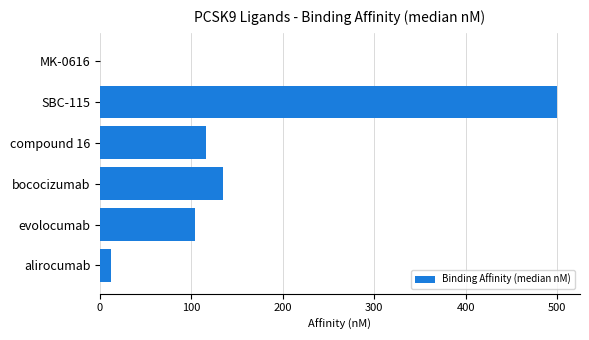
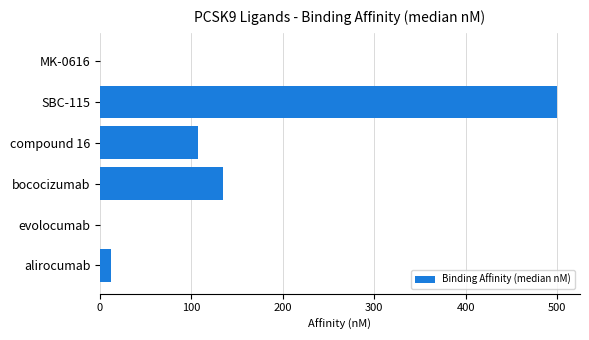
  {
    "SBC-115": 500,
-   "compound 16": 120,
+   "compound 16": 110,
    "bococizumab": 130,
-   "evolocumab": 100,
+   "evolocumab": 0,
    "alirocumab": 10
  }
